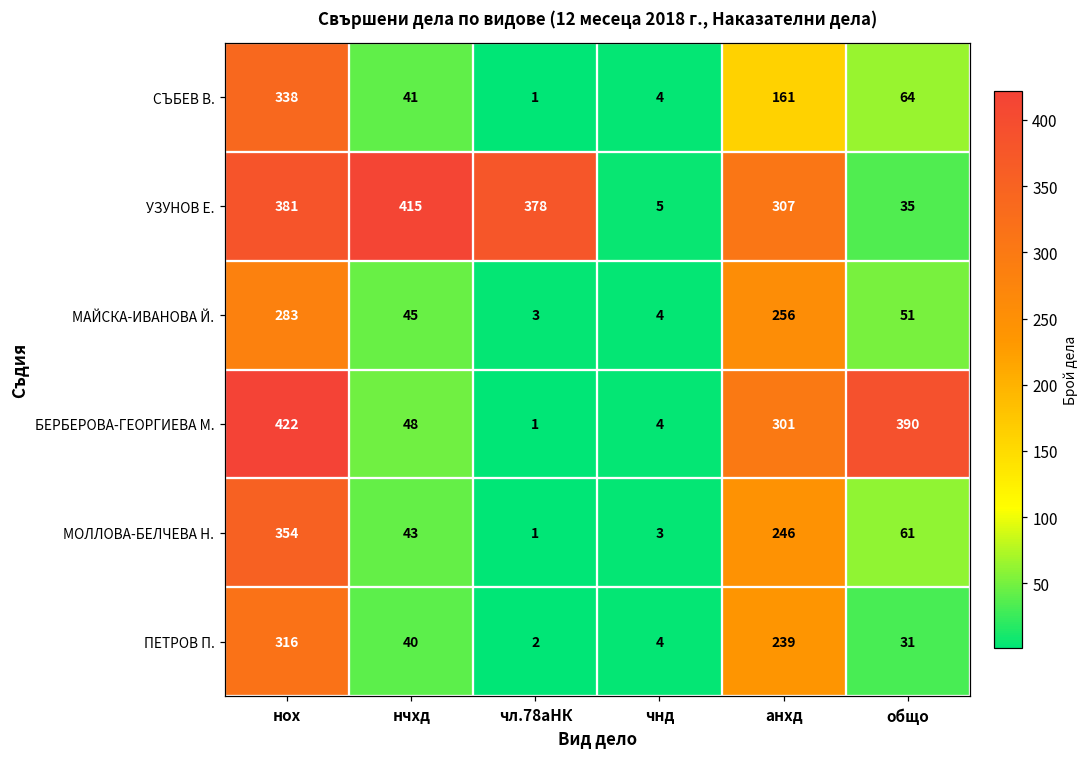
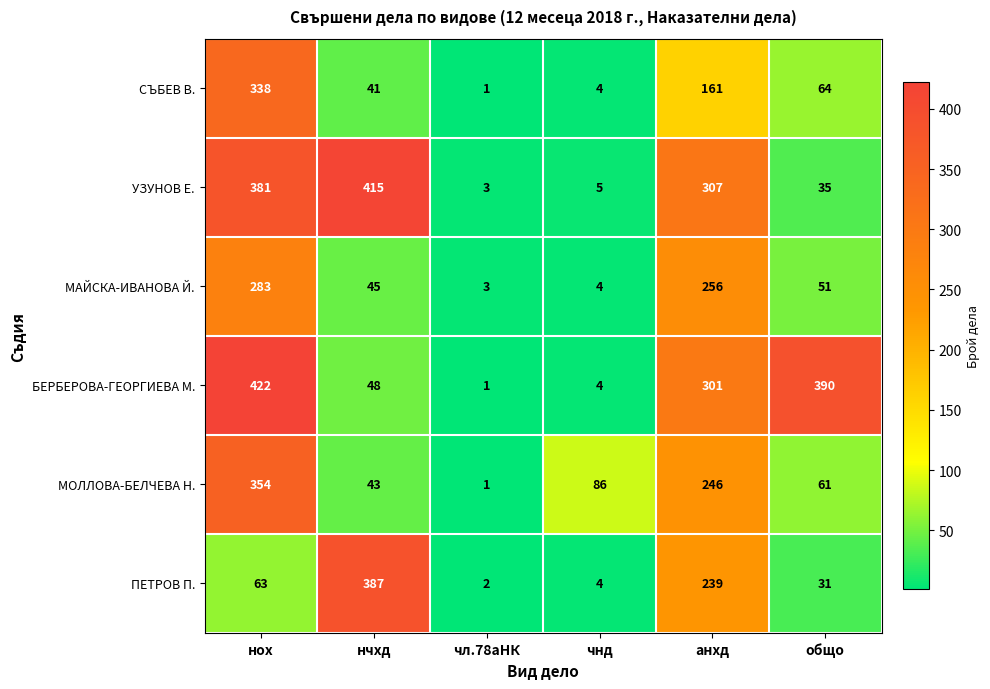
  {
    "СЪБЕВ В.": {
      "нох": 338,
      "нчхд": 41,
      "чл.78аНК": 1,
      "чнд": 4,
      "анхд": 161,
      "общо": 64
    },
    "УЗУНОВ Е.": {
      "нох": 381,
      "нчхд": 415,
-     "чл.78аНК": 378,
+     "чл.78аНК": 3,
      "чнд": 5,
      "анхд": 307,
      "общо": 35
    },
    "МАЙСКА-ИВАНОВА Й.": {
      "нох": 283,
      "нчхд": 45,
      "чл.78аНК": 3,
      "чнд": 4,
      "анхд": 256,
      "общо": 51
    },
    "БЕРБЕРОВА-ГЕОРГИЕВА М.": {
      "нох": 422,
      "нчхд": 48,
      "чл.78аНК": 1,
      "чнд": 4,
      "анхд": 301,
      "общо": 390
    },
    "МОЛЛОВА-БЕЛЧЕВА Н.": {
      "нох": 354,
      "нчхд": 43,
      "чл.78аНК": 1,
-     "чнд": 3,
+     "чнд": 86,
      "анхд": 246,
      "общо": 61
    },
    "ПЕТРОВ П.": {
-     "нох": 316,
-     "нчхд": 40,
+     "нох": 63,
+     "нчхд": 387,
      "чл.78аНК": 2,
      "чнд": 4,
      "анхд": 239,
      "общо": 31
    }
  }
